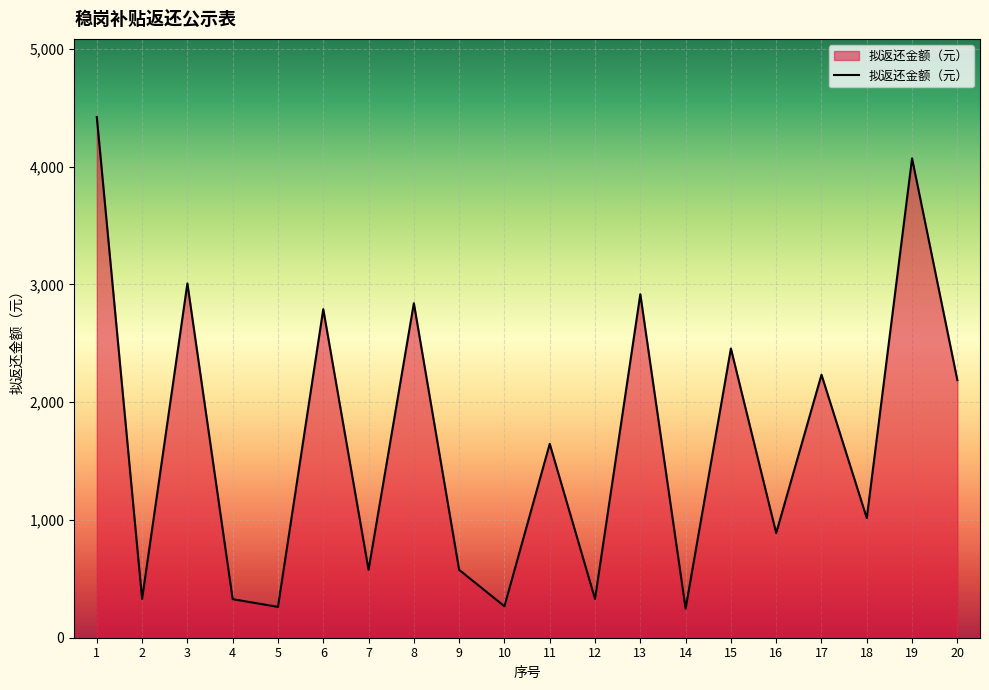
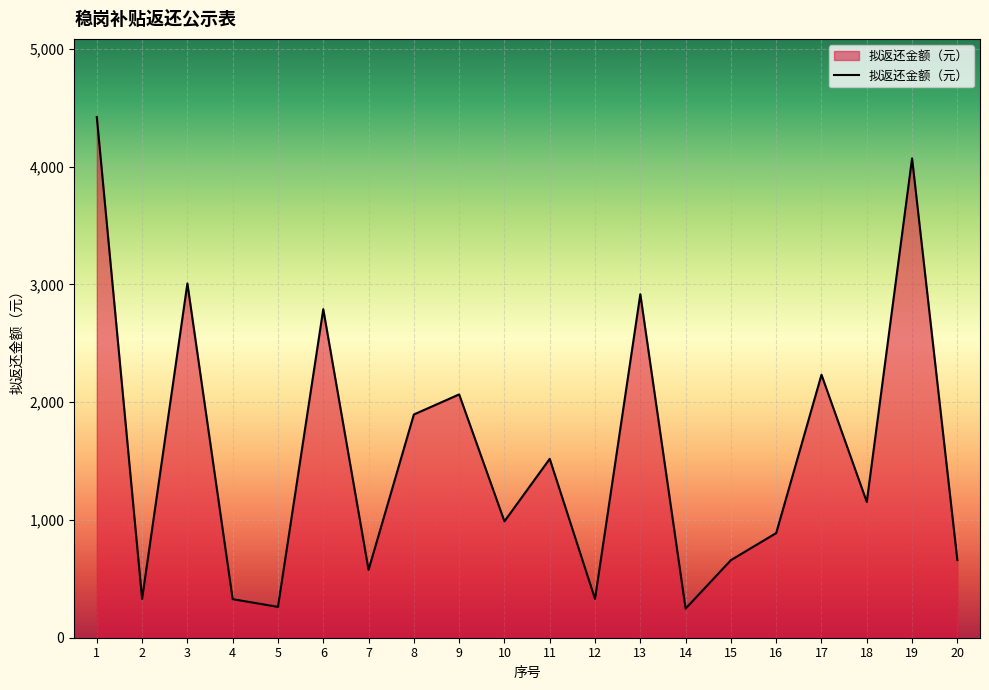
  {
    "1": "4,420",
    "2": "330",
    "3": "3,010",
    "4": "330",
    "5": "260",
    "6": "2,790",
    "7": "580",
-   "8": "2,840",
-   "9": "580",
-   "10": "270",
-   "11": "1,650",
+   "8": "1,900",
+   "9": "2,070",
+   "10": "990",
+   "11": "1,520",
    "12": "330",
    "13": "2,920",
    "14": "250",
-   "15": "2,460",
+   "15": "660",
    "16": "890",
    "17": "2,230",
-   "18": "1,020",
+   "18": "1,150",
    "19": "4,070",
-   "20": "2,190"
+   "20": "660"
  }
